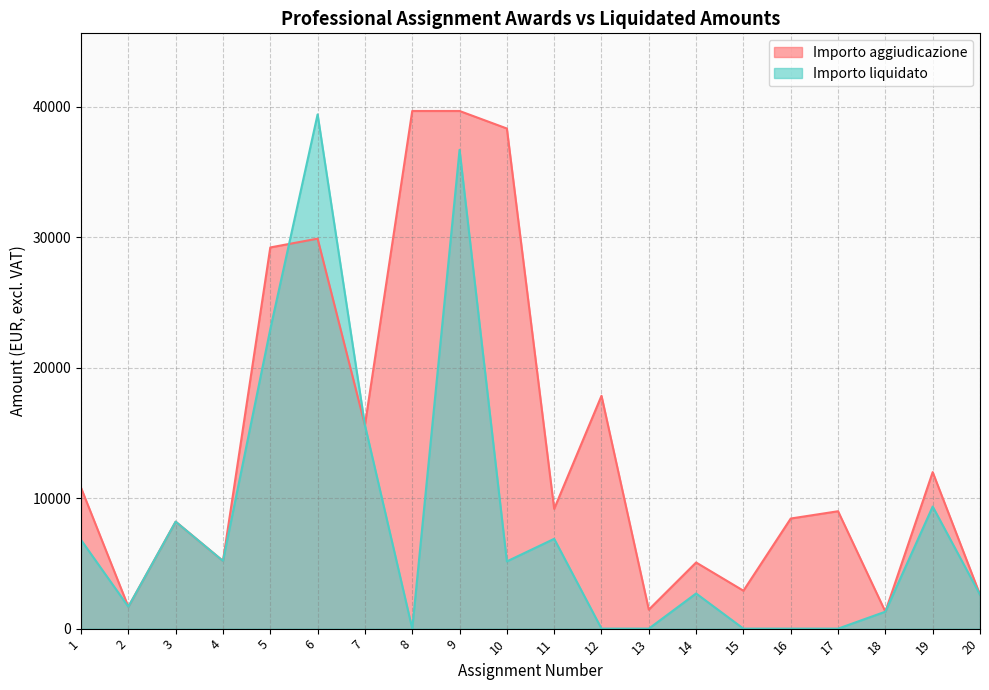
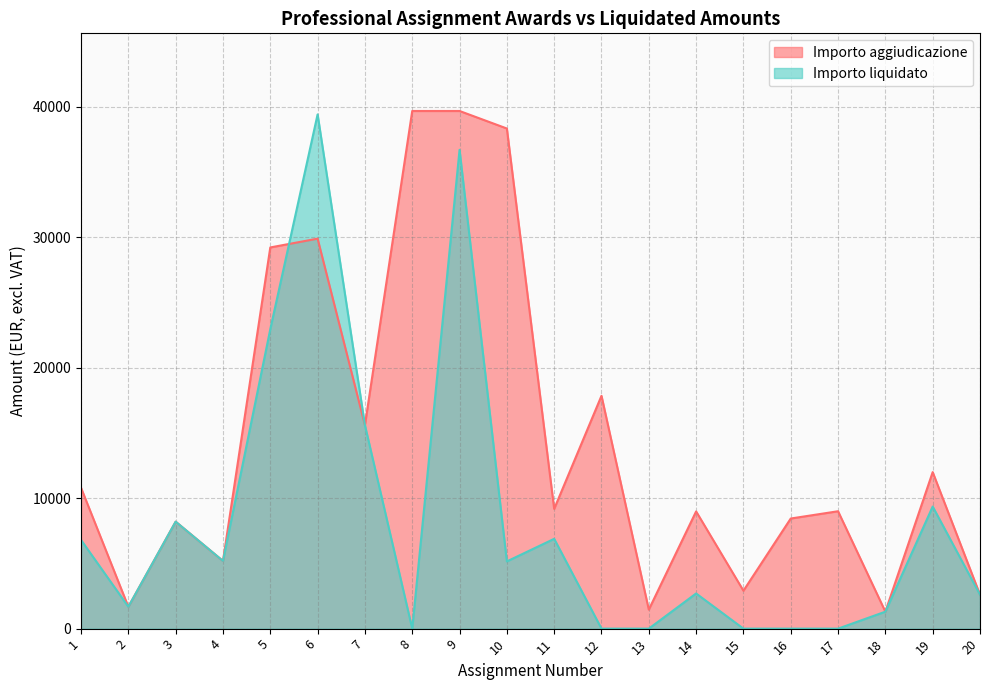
  {
    "Importo aggiudicazione": {
      "1": 10800,
      "5": 29200,
      "6": 29900,
      "8": 39700,
      "9": 39700,
      "10": 38300,
      "11": 9200,
      "12": 17900,
      "13": 1500,
-     "14": 5100,
+     "14": 9000,
      "15": 2900,
      "16": 8400,
      "17": 9000,
      "19": 12000
    },
    "Importo liquidato": {
      "1": 6800,
      "5": 23000,
      "6": 39400,
      "8": 0,
      "9": 36700,
      "10": 5200,
      "11": 6900,
      "12": 0,
      "13": 0,
      "14": 2700,
      "15": 0,
      "16": 0,
      "17": 0,
      "19": 9400
    }
  }
